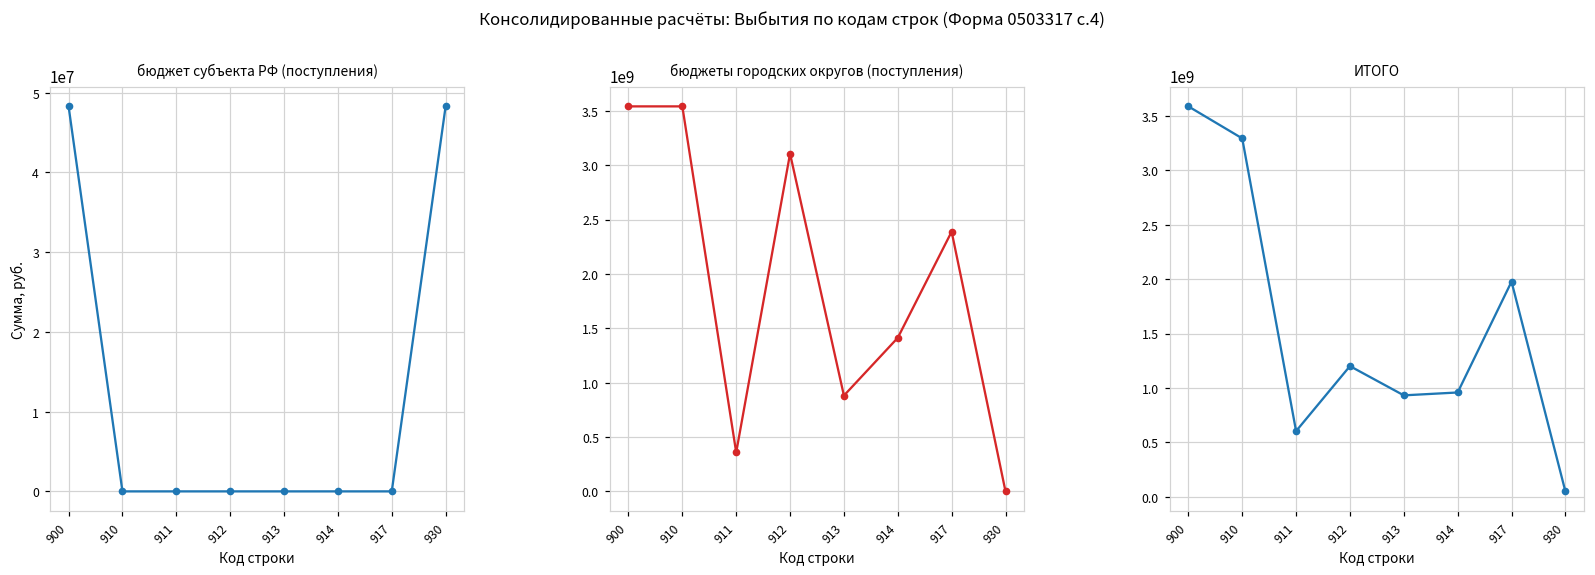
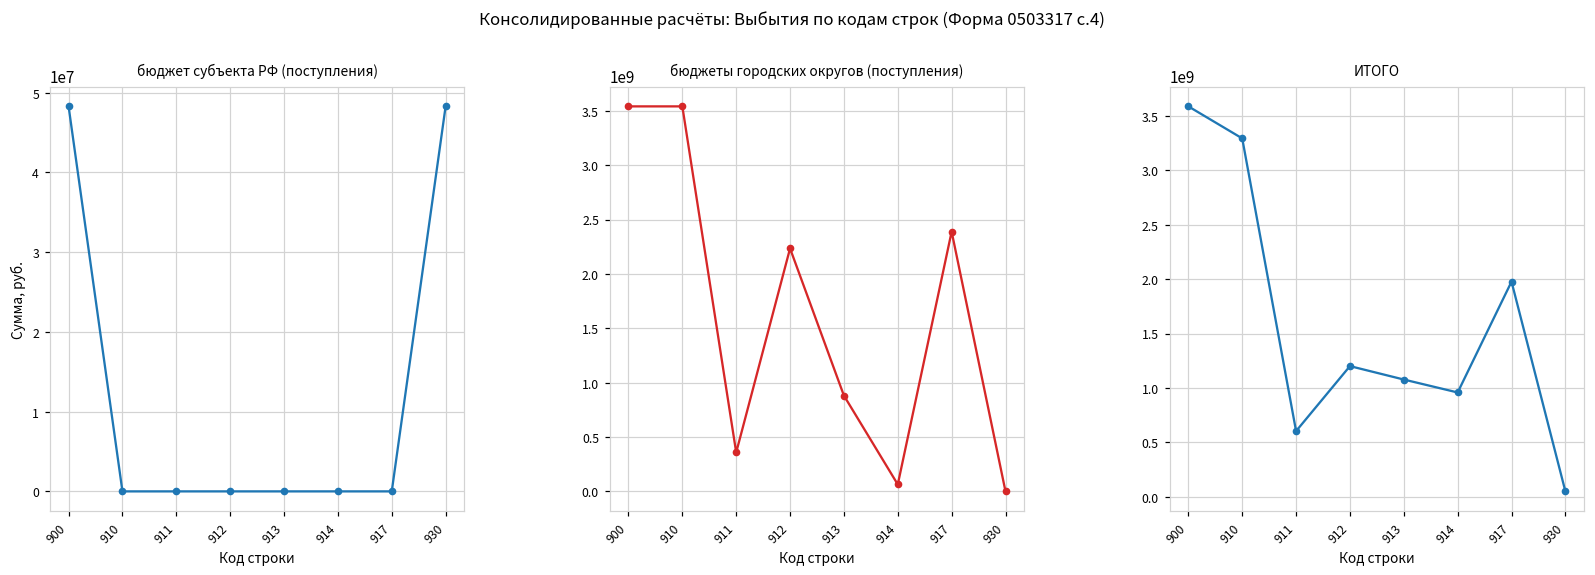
  {
    "бюджет субъекта РФ (поступления)": {
      "900": 48000000,
      "910": 0,
      "911": 0,
      "912": 0,
      "913": 0,
      "914": 0,
      "917": 0,
      "930": 48000000
    },
    "бюджеты городских округов (поступления)": {
      "900": 3500000000,
      "910": 3500000000,
      "911": 400000000,
-     "912": 3100000000,
+     "912": 2200000000,
      "913": 900000000,
-     "914": 1400000000,
+     "914": 100000000,
      "917": 2400000000,
      "930": 0
    },
    "ИТОГО": {
      "900": 3600000000,
      "910": 3300000000,
      "911": 600000000,
      "912": 1200000000,
-     "913": 900000000,
+     "913": 1100000000,
      "914": 1000000000,
      "917": 2000000000,
      "930": 0
    }
  }
